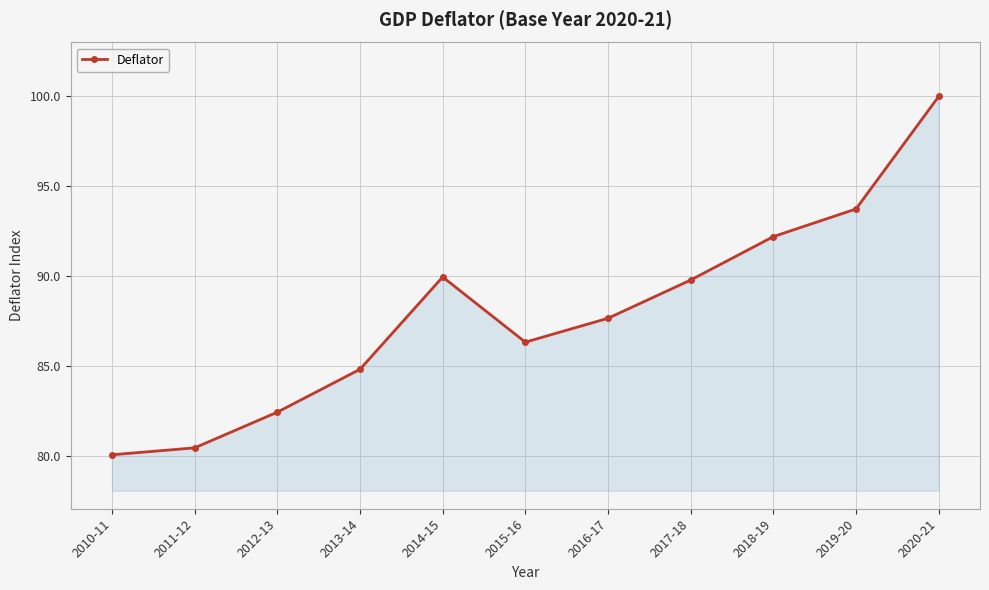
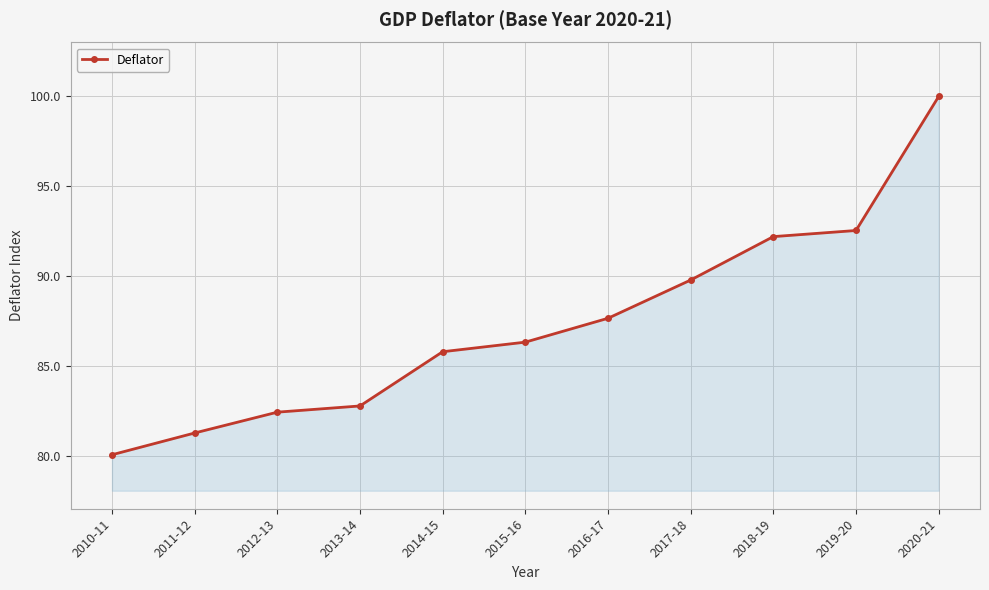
  {
    "2010-11": 80.1,
-   "2011-12": 80.5,
+   "2011-12": 81.3,
    "2012-13": 82.5,
-   "2013-14": 84.8,
-   "2014-15": 90.0,
+   "2013-14": 82.8,
+   "2014-15": 85.8,
    "2015-16": 86.3,
    "2016-17": 87.7,
    "2017-18": 89.8,
    "2018-19": 92.2,
-   "2019-20": 93.7,
+   "2019-20": 92.6,
    "2020-21": 100.0
  }
